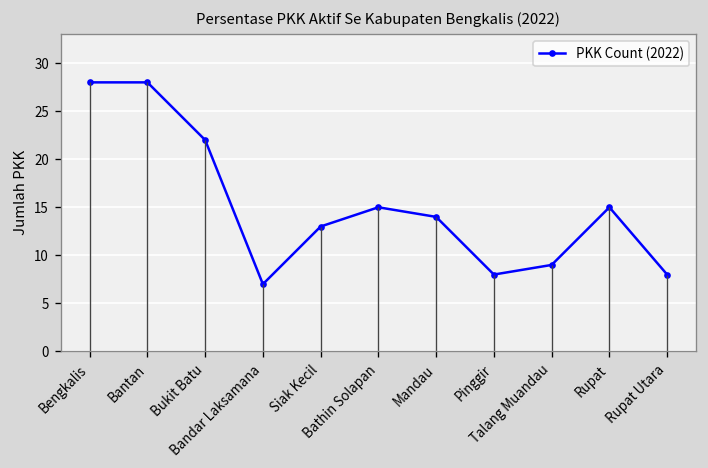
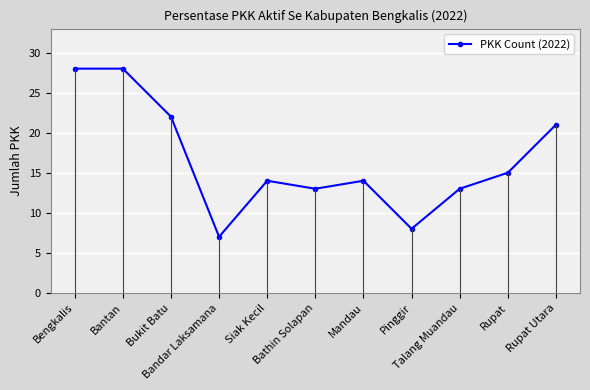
  {
    "Bengkalis": 28,
    "Bantan": 28,
    "Bukit Batu": 22,
    "Bandar Laksamana": 7,
-   "Siak Kecil": 13,
-   "Bathin Solapan": 15,
+   "Siak Kecil": 14,
+   "Bathin Solapan": 13,
    "Mandau": 14,
    "Pinggir": 8,
-   "Talang Muandau": 9,
+   "Talang Muandau": 13,
    "Rupat": 15,
-   "Rupat Utara": 8
+   "Rupat Utara": 21
  }
